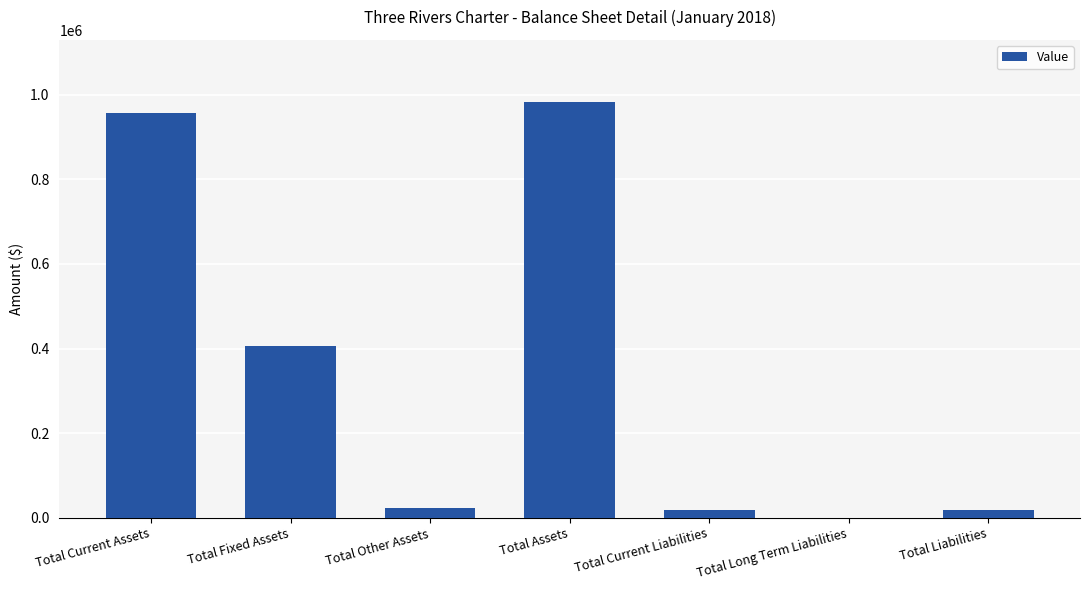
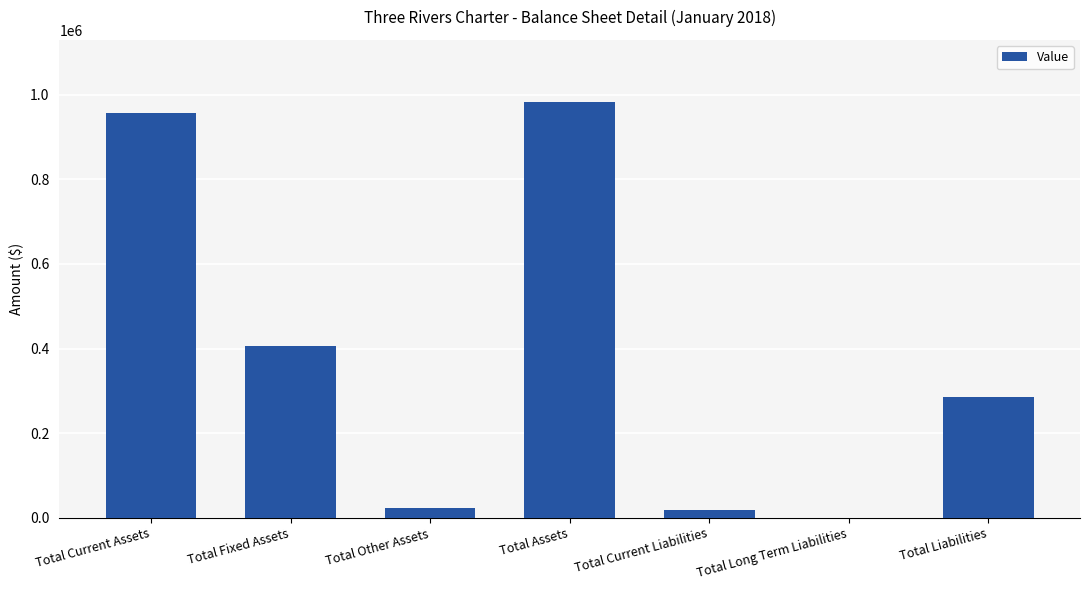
  {
    "Total Current Assets": 960000,
    "Total Fixed Assets": 410000,
    "Total Other Assets": 20000,
    "Total Assets": 980000,
    "Total Current Liabilities": 20000,
    "Total Long Term Liabilities": 0,
-   "Total Liabilities": 20000
+   "Total Liabilities": 290000
  }
